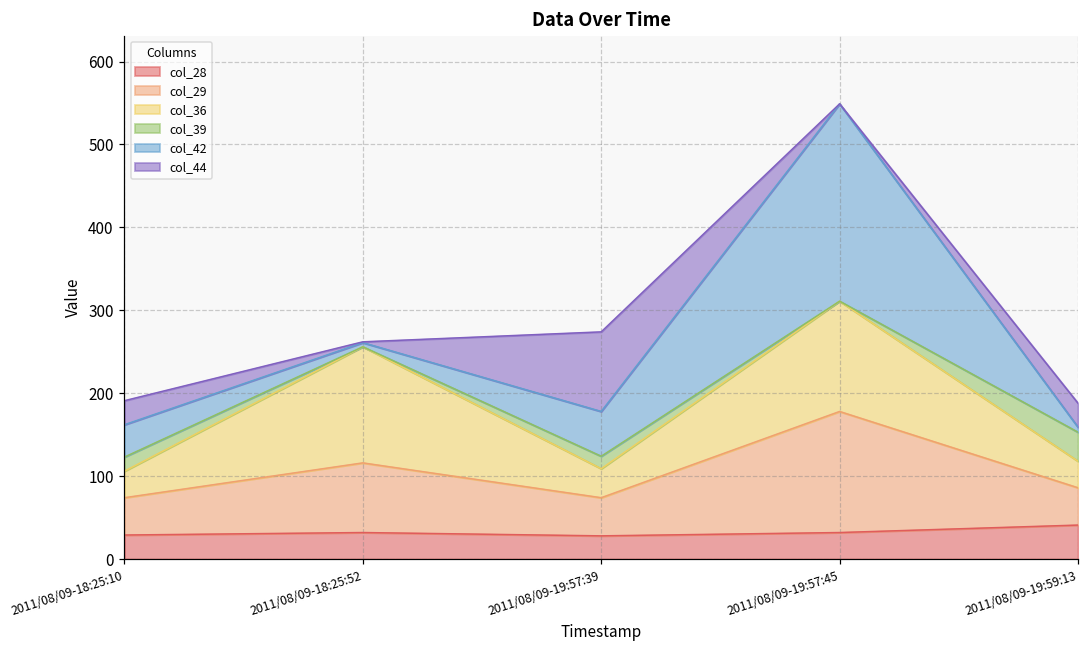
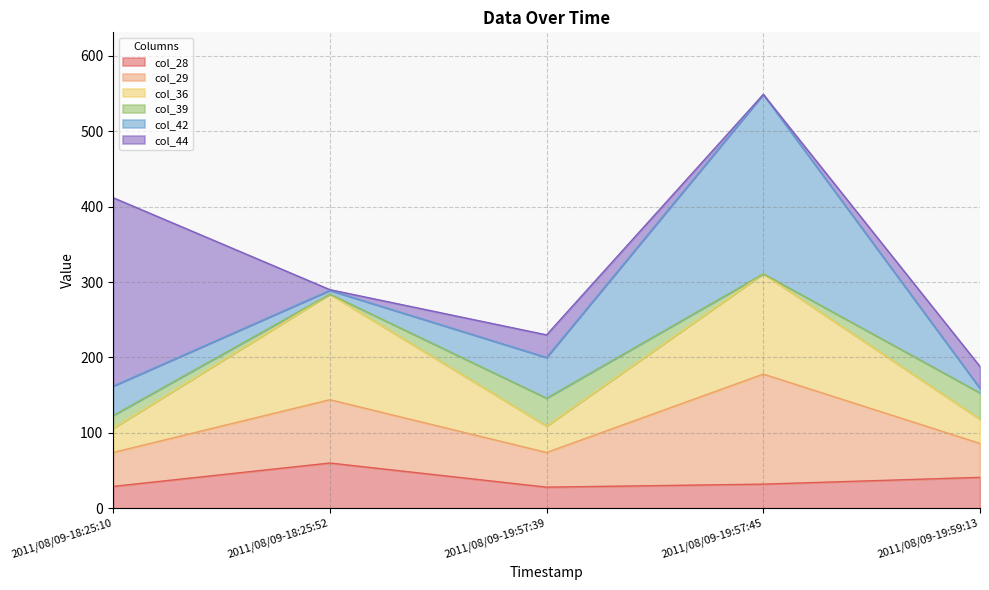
  {
    "col_28": {
      "2011/08/09-18:25:10": 30,
-     "2011/08/09-18:25:52": 30,
+     "2011/08/09-18:25:52": 60,
      "2011/08/09-19:57:39": 30,
      "2011/08/09-19:57:45": 30,
      "2011/08/09-19:59:13": 40
    },
    "col_39": {
      "2011/08/09-18:25:10": 20,
-     "2011/08/09-19:57:39": 20,
+     "2011/08/09-19:57:39": 40,
      "2011/08/09-19:59:13": 40
    },
    "col_42": {
      "2011/08/09-18:25:10": 40,
      "2011/08/09-19:57:39": 50,
      "2011/08/09-19:59:13": 10
    },
    "col_44": {
-     "2011/08/09-18:25:10": 30,
-     "2011/08/09-19:57:39": 100,
+     "2011/08/09-18:25:10": 250,
+     "2011/08/09-19:57:39": 30,
      "2011/08/09-19:59:13": 30
    }
  }
